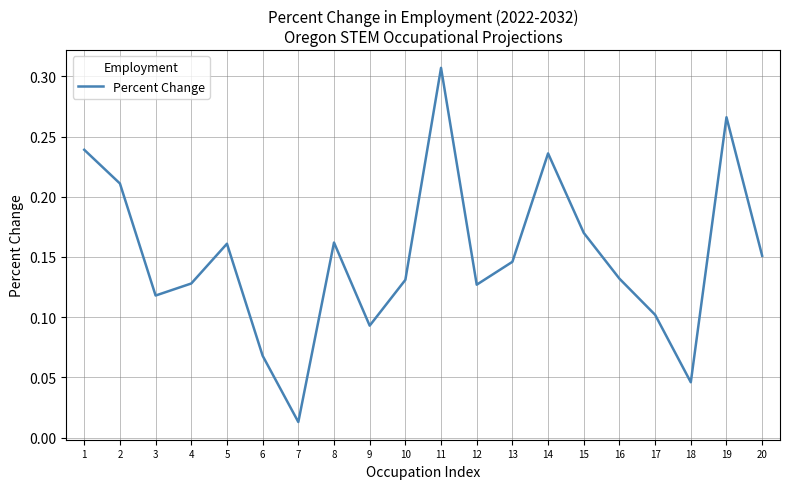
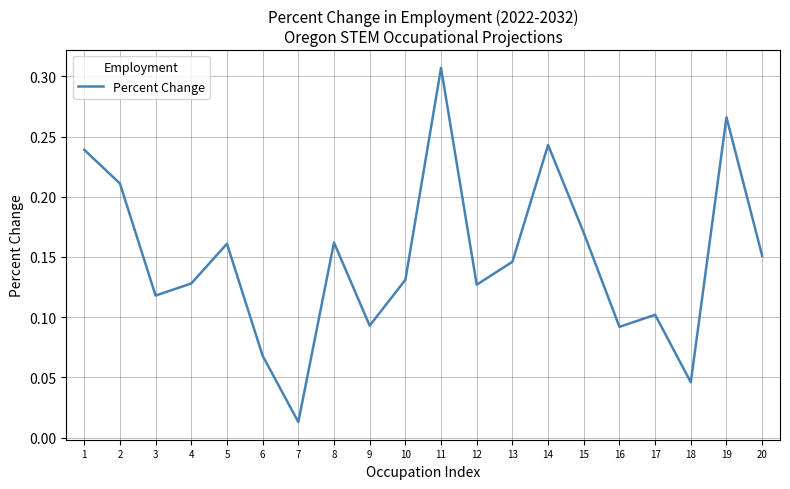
  {
    "1": 0.239,
    "2": 0.211,
    "3": 0.118,
    "4": 0.128,
    "5": 0.161,
    "6": 0.068,
    "7": 0.013,
    "8": 0.162,
    "9": 0.093,
    "10": 0.131,
    "11": 0.307,
    "12": 0.127,
    "13": 0.146,
-   "14": 0.236,
+   "14": 0.243,
    "15": 0.170,
-   "16": 0.132,
+   "16": 0.092,
    "17": 0.102,
    "18": 0.046,
    "19": 0.266,
    "20": 0.151
  }
